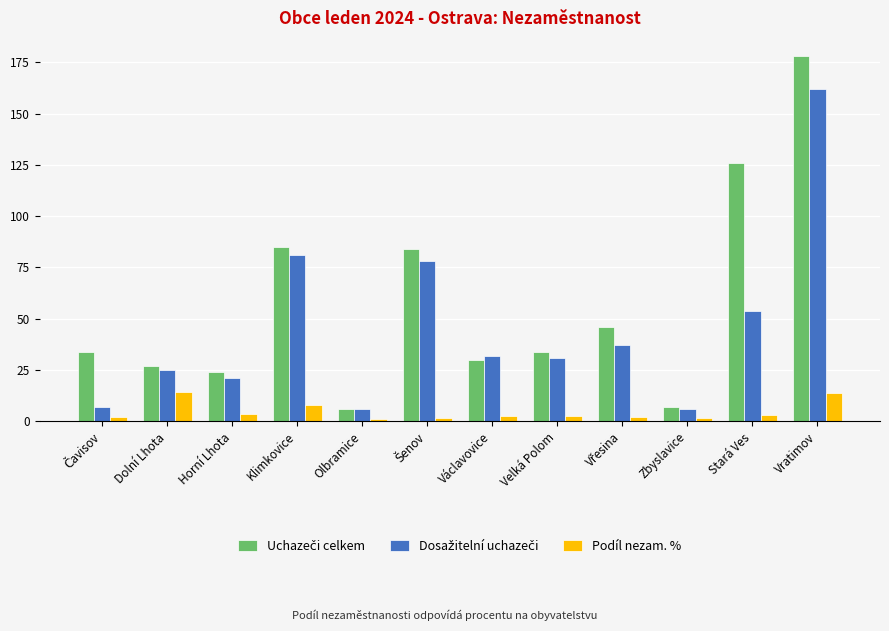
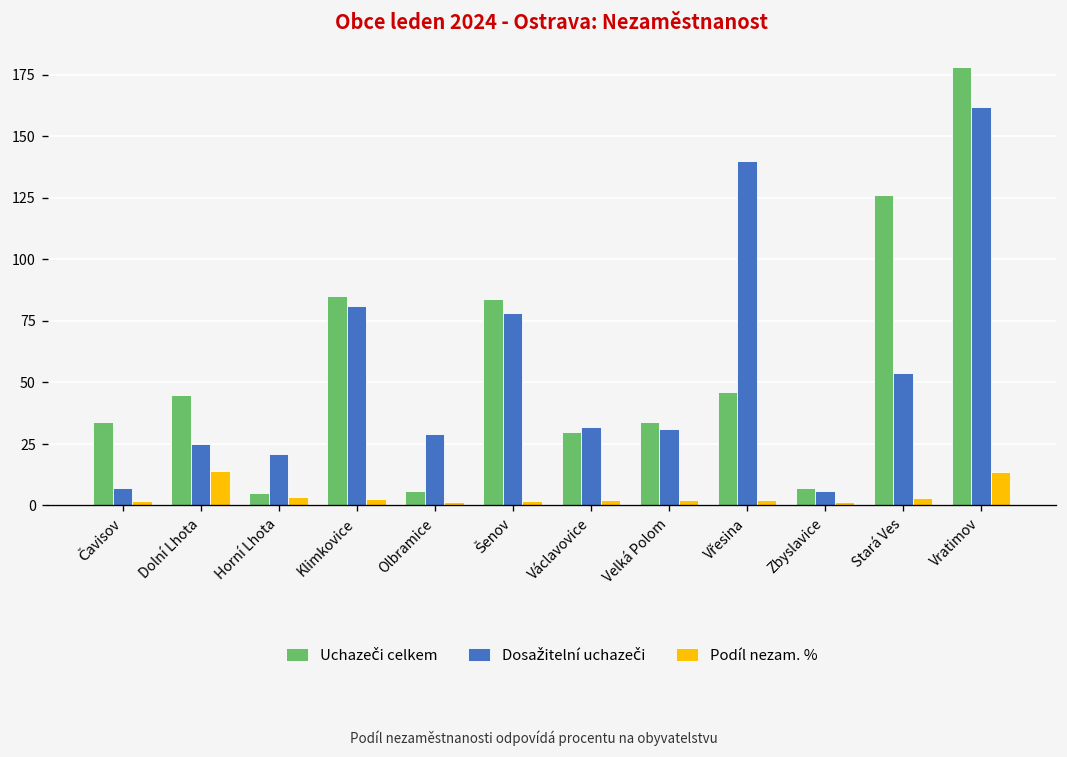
  {
    "Uchazeči celkem": {
      "Čavisov": 34,
-     "Dolní Lhota": 27,
-     "Horní Lhota": 24,
+     "Dolní Lhota": 45,
+     "Horní Lhota": 5,
      "Klimkovice": 85,
      "Olbramice": 6,
      "Šenov": 84,
      "Václavovice": 30,
      "Velká Polom": 34,
      "Vřesina": 46,
      "Zbyslavice": 7,
      "Stará Ves": 126,
      "Vratimov": 178
    },
    "Dosažitelní uchazeči": {
      "Čavisov": 7,
      "Dolní Lhota": 25,
      "Horní Lhota": 21,
      "Klimkovice": 81,
-     "Olbramice": 6,
+     "Olbramice": 29,
      "Šenov": 78,
      "Václavovice": 32,
      "Velká Polom": 31,
-     "Vřesina": 37,
+     "Vřesina": 140,
      "Zbyslavice": 6,
      "Stará Ves": 54,
      "Vratimov": 162
    },
    "Podíl nezam. %": {
      "Čavisov": 2,
      "Dolní Lhota": 14,
      "Horní Lhota": 4,
-     "Klimkovice": 8,
+     "Klimkovice": 3,
      "Olbramice": 1,
      "Šenov": 2,
      "Václavovice": 2,
      "Velká Polom": 2,
      "Vřesina": 2,
      "Zbyslavice": 1,
      "Stará Ves": 3,
      "Vratimov": 14
    }
  }
